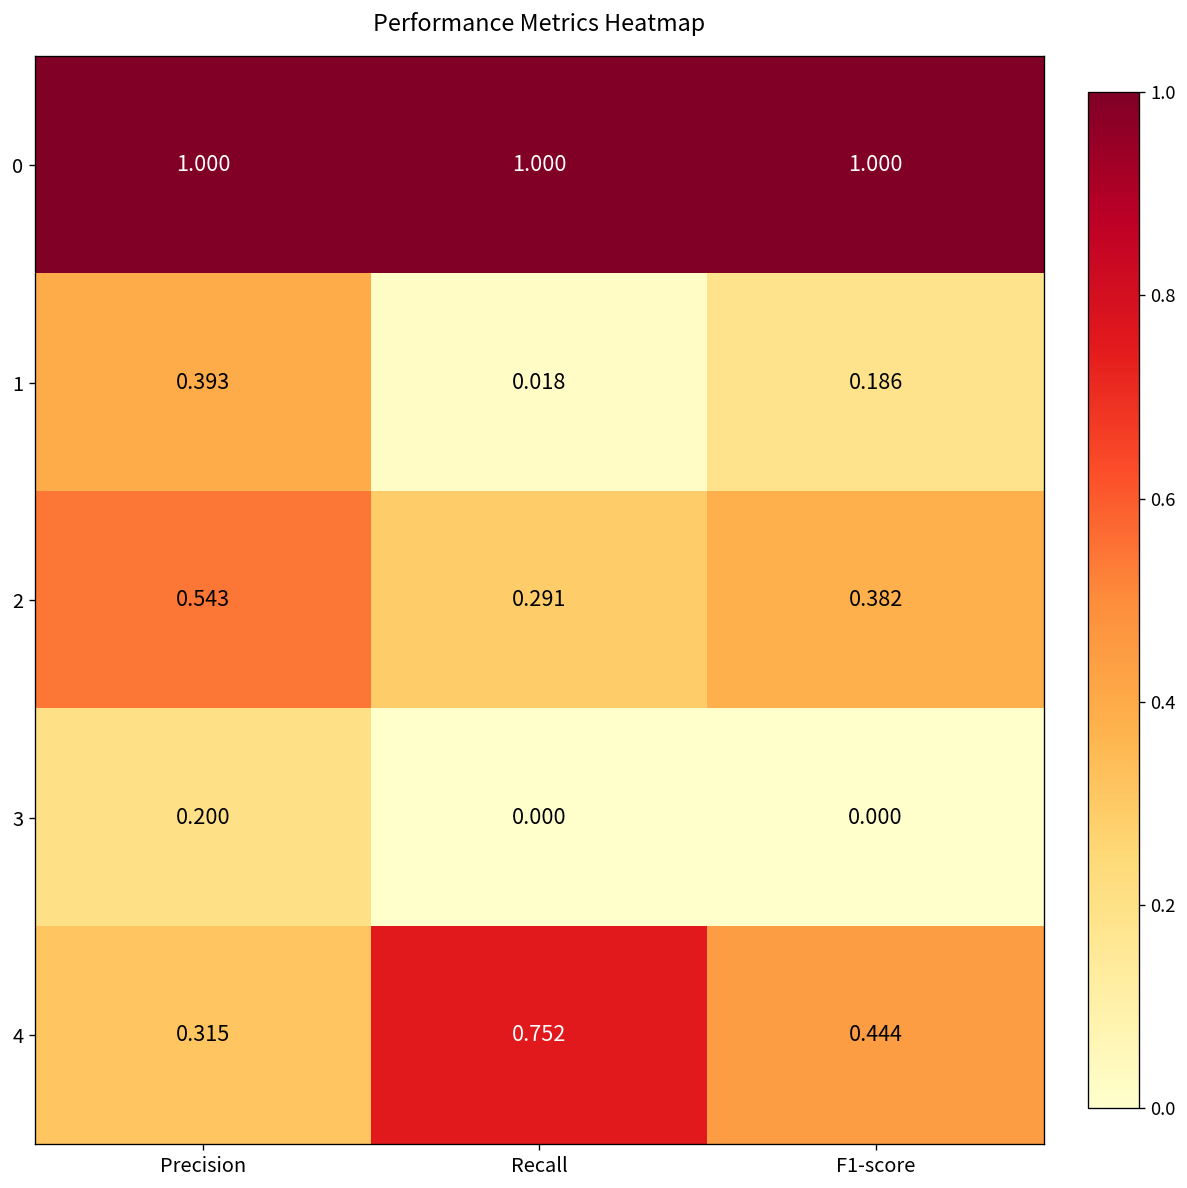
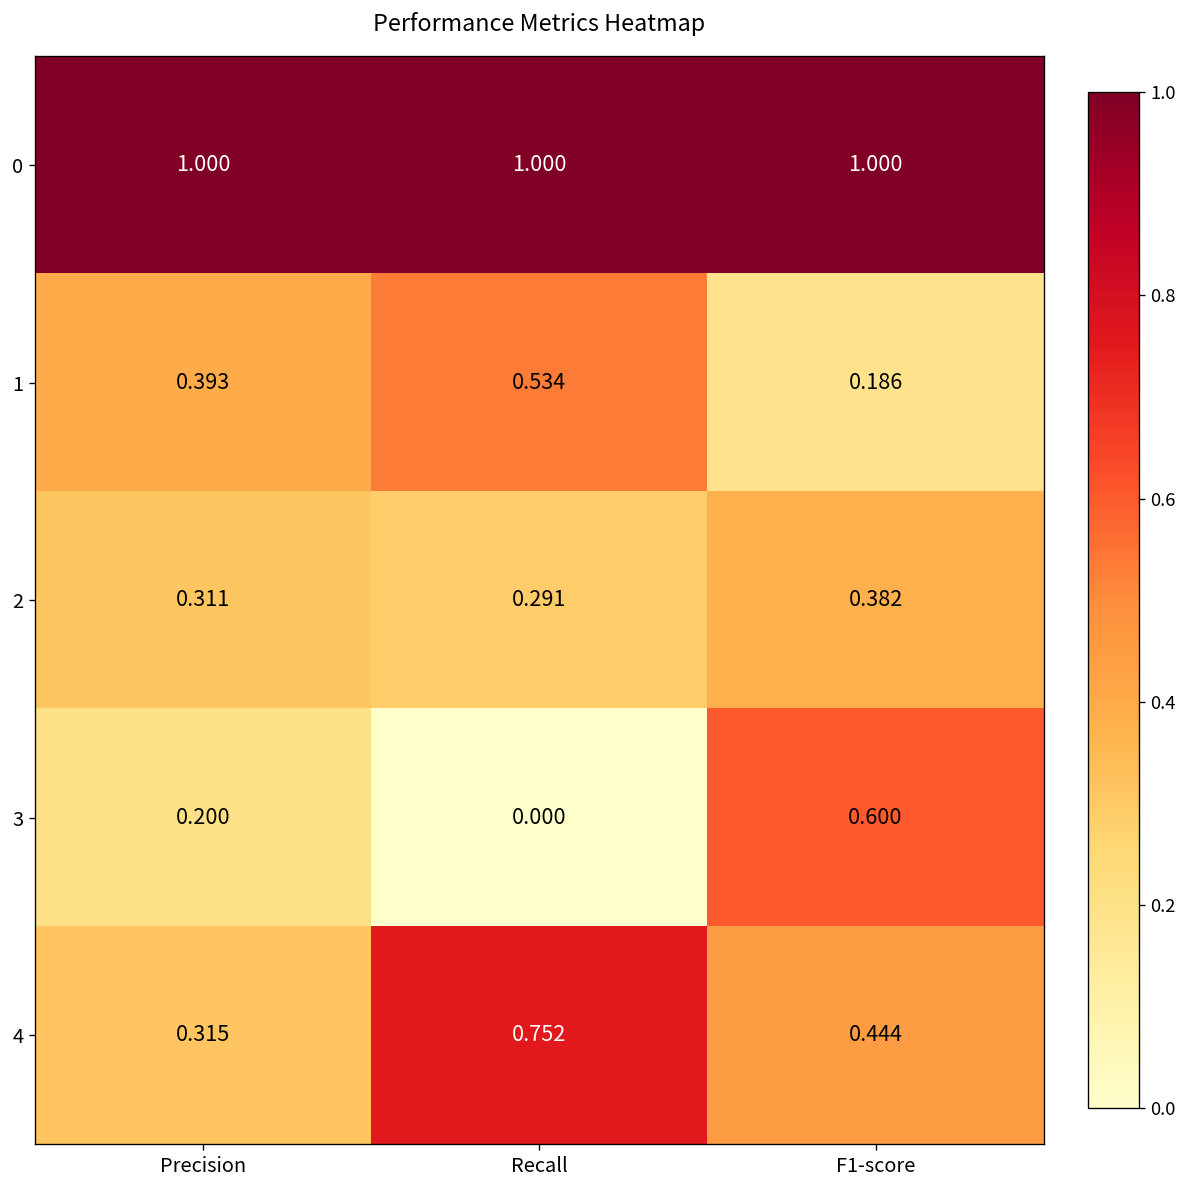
  {
    "0": {
      "Precision": 1.000,
      "Recall": 1.000,
      "F1-score": 1.000
    },
    "1": {
      "Precision": 0.393,
-     "Recall": 0.018,
+     "Recall": 0.534,
      "F1-score": 0.186
    },
    "2": {
-     "Precision": 0.543,
+     "Precision": 0.311,
      "Recall": 0.291,
      "F1-score": 0.382
    },
    "3": {
      "Precision": 0.200,
      "Recall": 0.000,
-     "F1-score": 0.000
+     "F1-score": 0.600
    },
    "4": {
      "Precision": 0.315,
      "Recall": 0.752,
      "F1-score": 0.444
    }
  }
